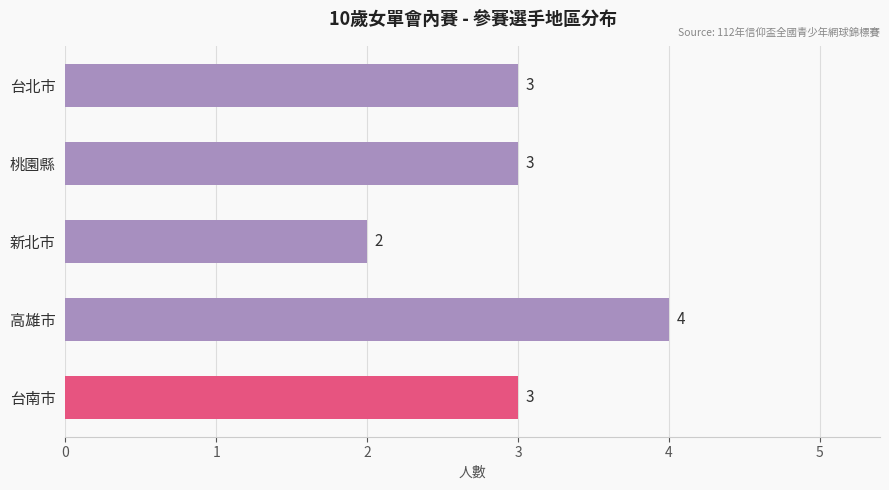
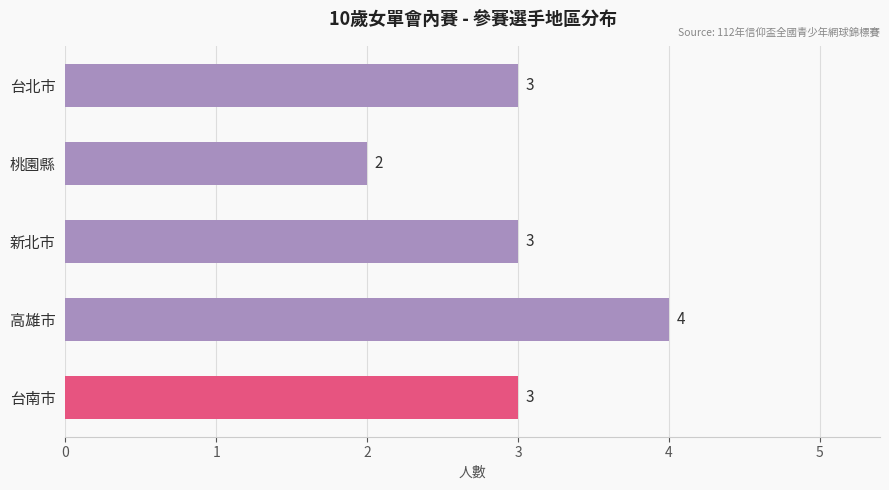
  {
    "台北市": 3,
-   "桃園縣": 3,
-   "新北市": 2,
+   "桃園縣": 2,
+   "新北市": 3,
    "高雄市": 4,
    "台南市": 3
  }
